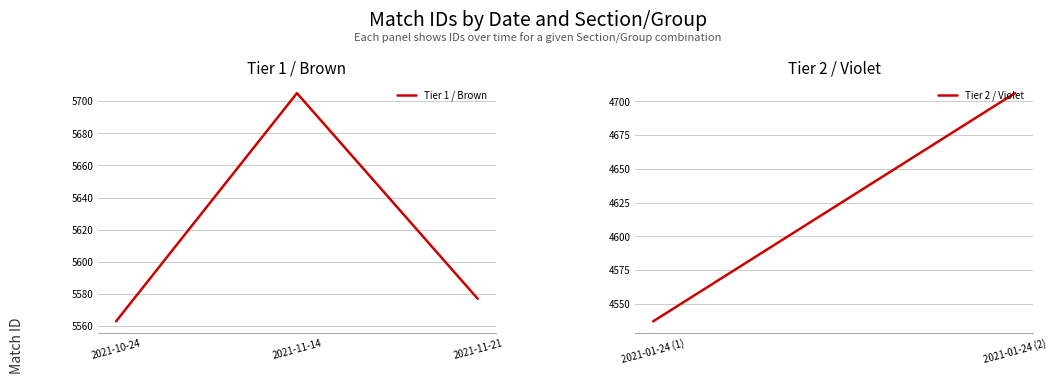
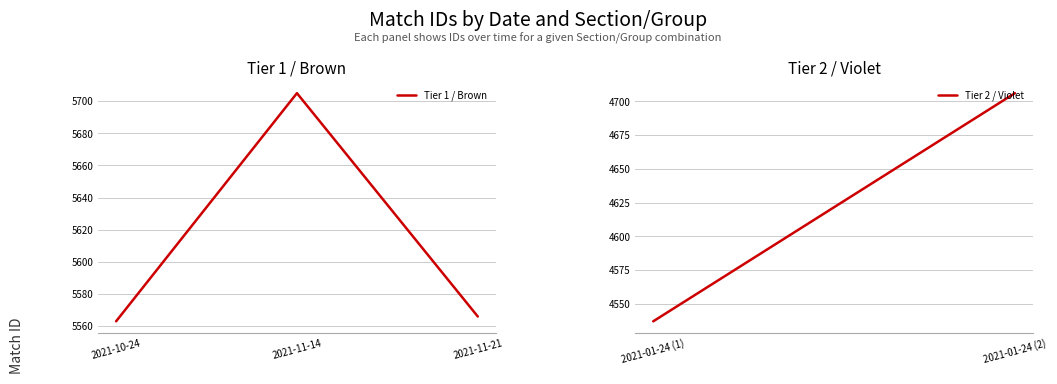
  {
    "Tier 1 / Brown": {
      "2021-10-24": 5563,
      "2021-11-14": 5705,
-     "2021-11-21": 5577
+     "2021-11-21": 5566
    },
    "Tier 2 / Violet": {
      "2021-01-24 (1)": 4537,
      "2021-01-24 (2)": 4706
    }
  }
